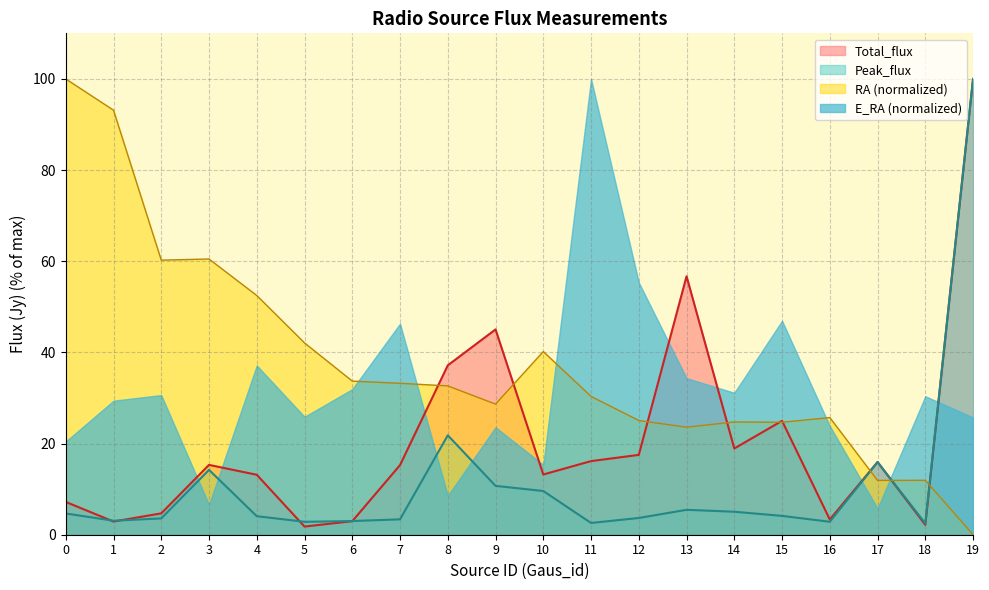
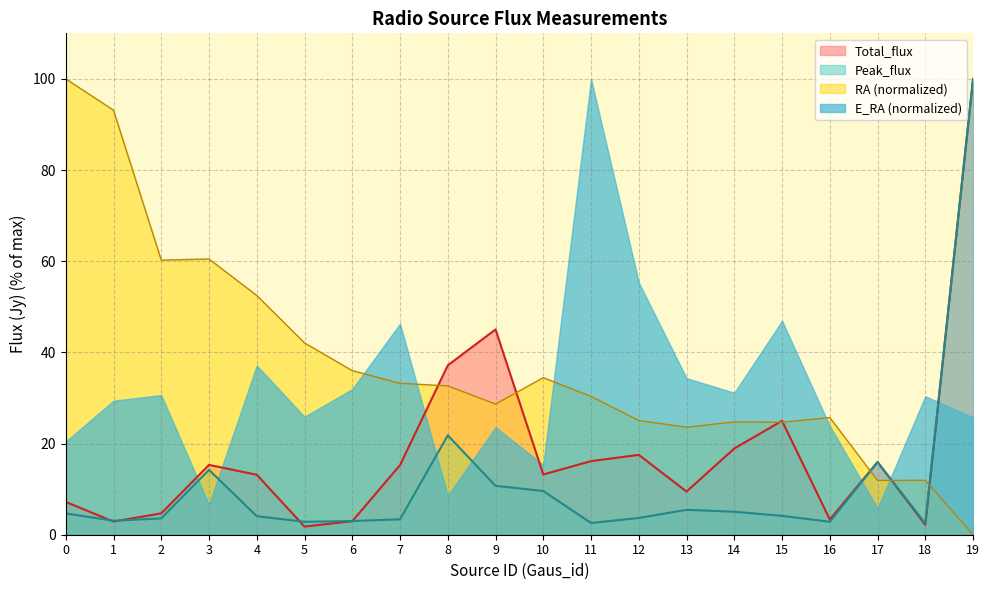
  {
    "Total_flux": {
      "0": 7,
      "2": 5,
      "3": 15,
      "4": 13,
      "5": 2,
      "7": 15,
      "8": 37,
      "9": 45,
      "10": 13,
      "11": 16,
      "12": 18,
-     "13": 57,
+     "13": 9,
      "14": 19
    },
    "RA (normalized)": {
      "0": 100,
      "1": 93,
      "2": 60,
      "3": 60,
      "4": 52,
      "5": 42,
-     "6": 34,
+     "6": 36,
      "7": 33,
      "8": 33,
      "9": 29,
-     "10": 40,
+     "10": 34,
      "11": 30,
      "12": 25,
      "13": 24,
      "14": 25,
      "16": 26,
      "17": 12,
      "18": 12,
      "19": 0
    }
  }
